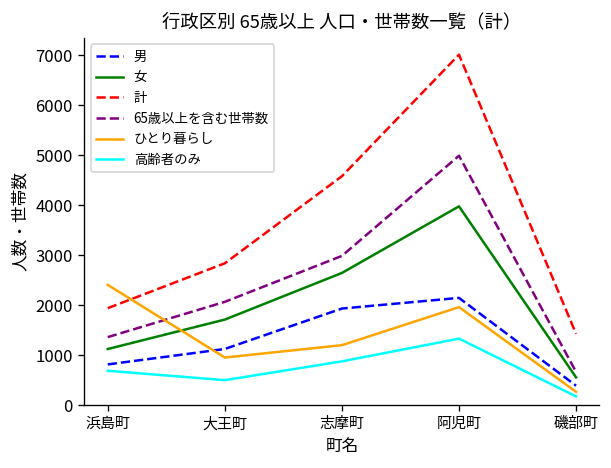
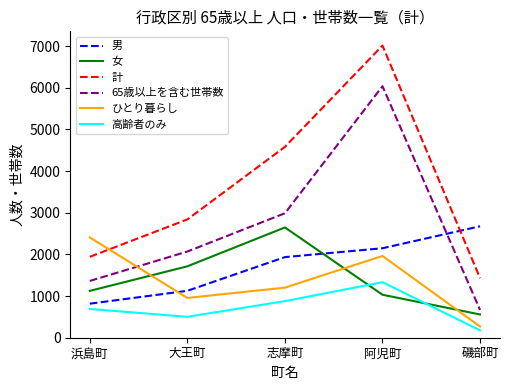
  {
    "男": {
      "浜島町": 800,
      "大王町": 1100,
      "志摩町": 1900,
      "阿児町": 2100,
-     "磯部町": 400
+     "磯部町": 2700
    },
    "女": {
      "浜島町": 1100,
      "大王町": 1700,
      "志摩町": 2600,
-     "阿児町": 4000,
+     "阿児町": 1000,
      "磯部町": 600
    },
    "計": {
      "浜島町": 1900,
      "大王町": 2800,
      "志摩町": 4600,
      "阿児町": 7000,
      "磯部町": 1400
    },
    "65歳以上を含む世帯数": {
      "浜島町": 1400,
      "大王町": 2100,
      "志摩町": 3000,
-     "阿児町": 5000,
+     "阿児町": 6000,
      "磯部町": 700
    },
    "ひとり暮らし": {
      "浜島町": 2400,
      "大王町": 1000,
      "志摩町": 1200,
      "阿児町": 2000,
      "磯部町": 300
    },
    "高齢者のみ": {
      "浜島町": 700,
      "大王町": 500,
      "志摩町": 900,
      "阿児町": 1300,
      "磯部町": 200
    }
  }
